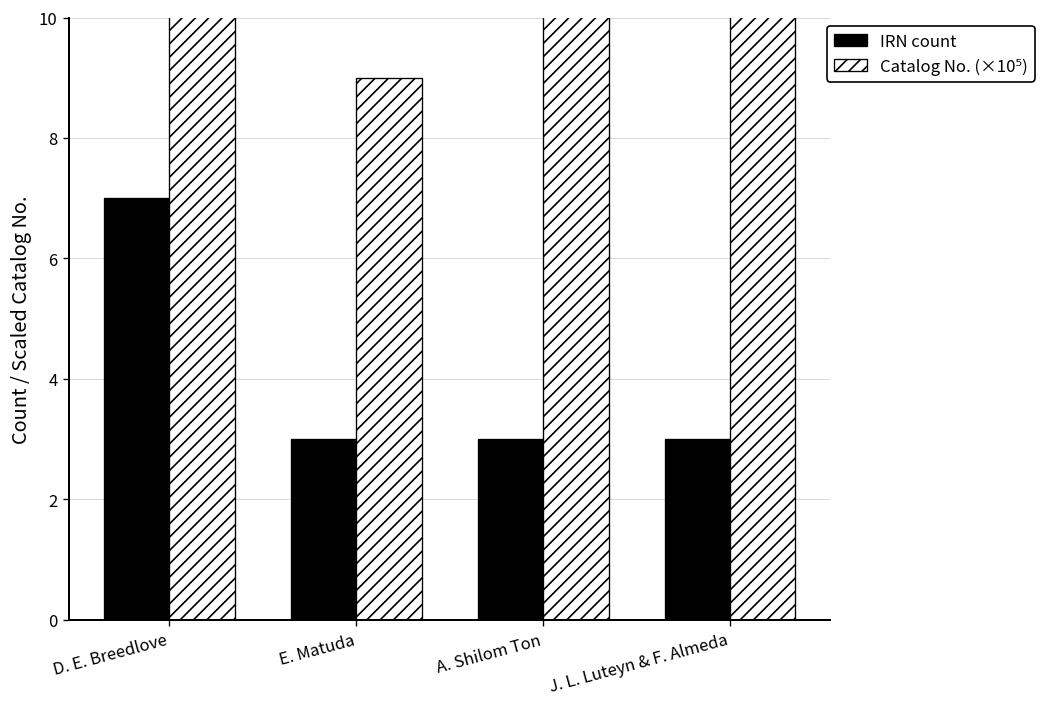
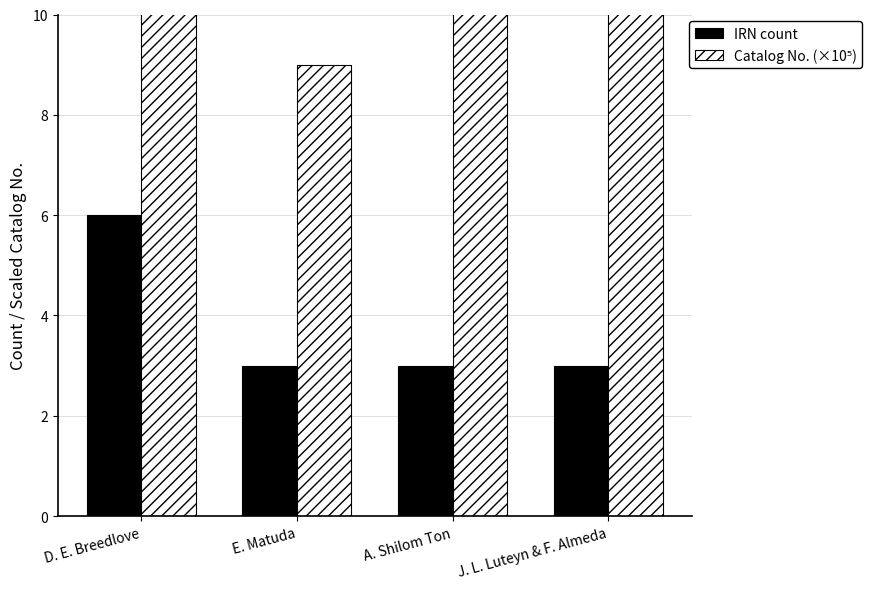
  {
    "IRN count": {
-     "D. E. Breedlove": 7,
+     "D. E. Breedlove": 6,
      "E. Matuda": 3,
      "A. Shilom Ton": 3,
      "J. L. Luteyn & F. Almeda": 3
    },
    "Catalog No. (×10⁵)": {
      "E. Matuda": 9
    }
  }
